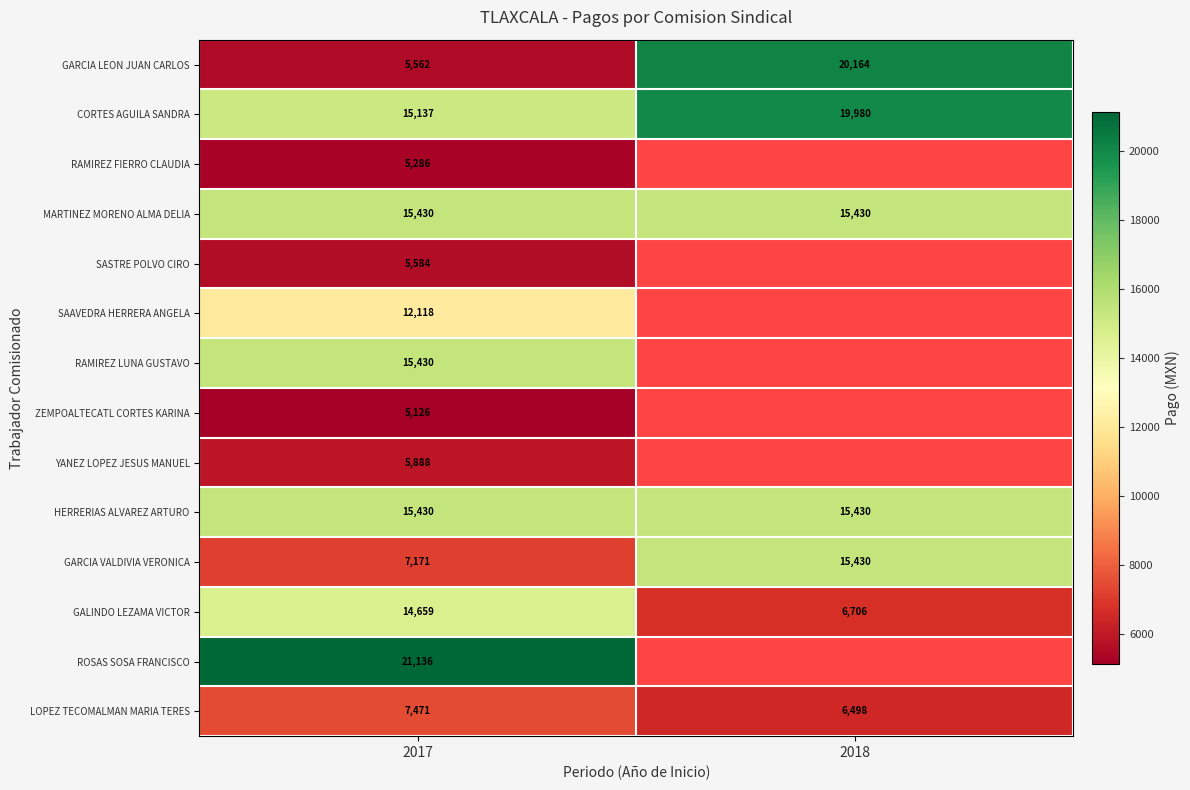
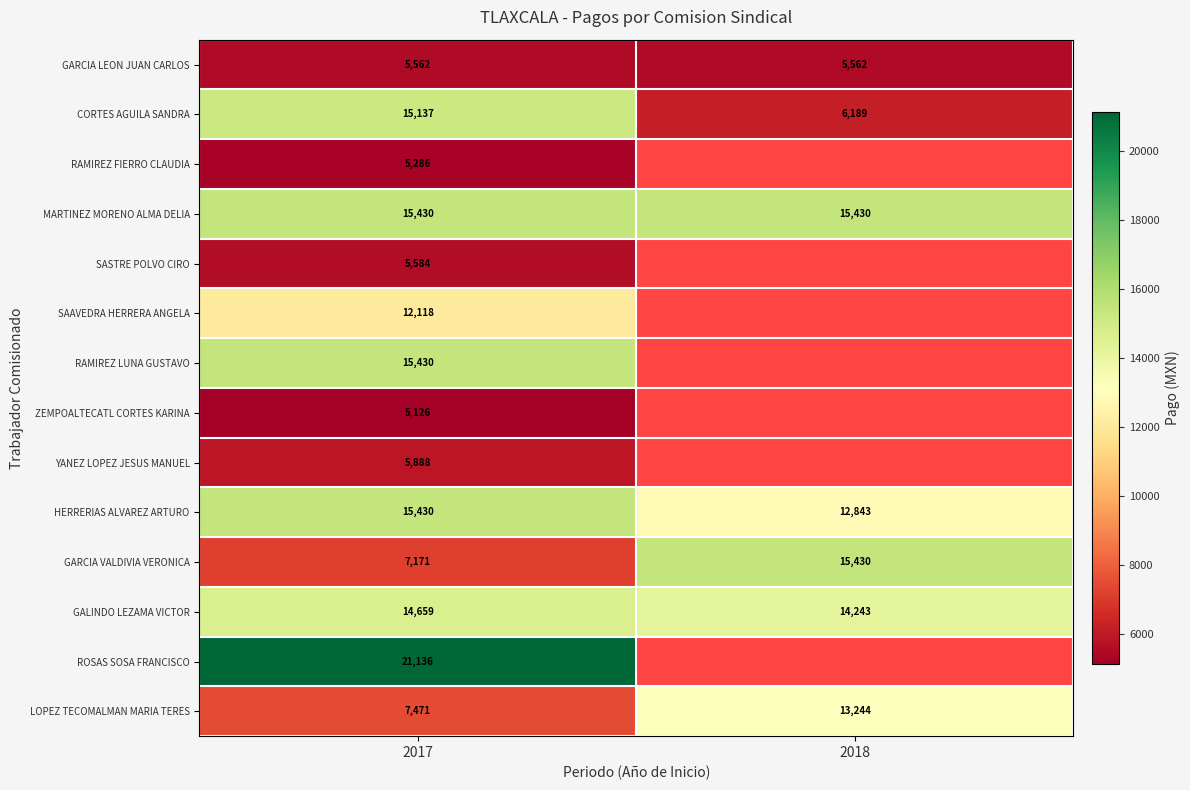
  {
    "GARCIA LEON JUAN CARLOS": {
      "2017": "5,562",
-     "2018": "20,164"
+     "2018": "5,562"
    },
    "CORTES AGUILA SANDRA": {
      "2017": "15,137",
-     "2018": "19,980"
+     "2018": "6,189"
    },
    "RAMIREZ FIERRO CLAUDIA": {
      "2017": "5,286"
    },
    "MARTINEZ MORENO ALMA DELIA": {
      "2017": "15,430",
      "2018": "15,430"
    },
    "SASTRE POLVO CIRO": {
      "2017": "5,584"
    },
    "SAAVEDRA HERRERA ANGELA": {
      "2017": "12,118"
    },
    "RAMIREZ LUNA GUSTAVO": {
      "2017": "15,430"
    },
    "ZEMPOALTECATL CORTES KARINA": {
      "2017": "5,126"
    },
    "YANEZ LOPEZ JESUS MANUEL": {
      "2017": "5,888"
    },
    "HERRERIAS ALVAREZ ARTURO": {
      "2017": "15,430",
-     "2018": "15,430"
+     "2018": "12,843"
    },
    "GARCIA VALDIVIA VERONICA": {
      "2017": "7,171",
      "2018": "15,430"
    },
    "GALINDO LEZAMA VICTOR": {
      "2017": "14,659",
-     "2018": "6,706"
+     "2018": "14,243"
    },
    "ROSAS SOSA FRANCISCO": {
      "2017": "21,136"
    },
    "LOPEZ TECOMALMAN MARIA TERES": {
      "2017": "7,471",
-     "2018": "6,498"
+     "2018": "13,244"
    }
  }
